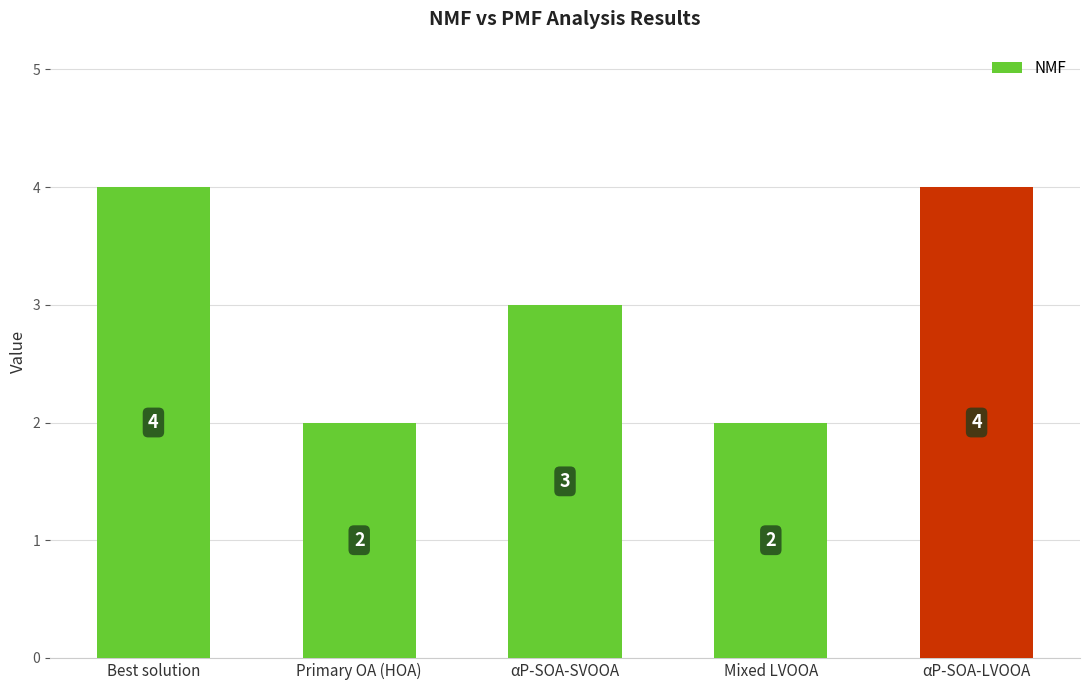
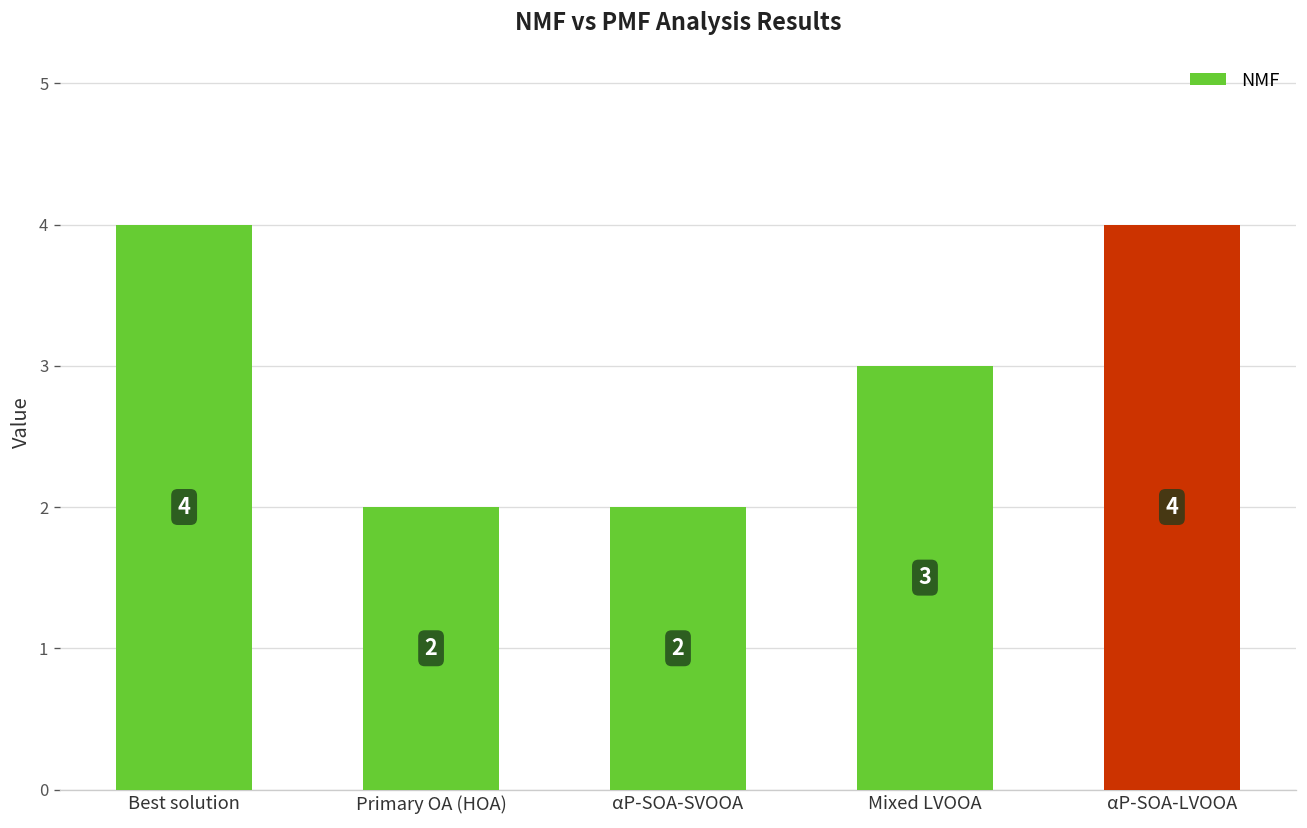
  {
-   "αP-SOA-SVOOA": 3,
-   "Mixed LVOOA": 2
+   "αP-SOA-SVOOA": 2,
+   "Mixed LVOOA": 3
  }
